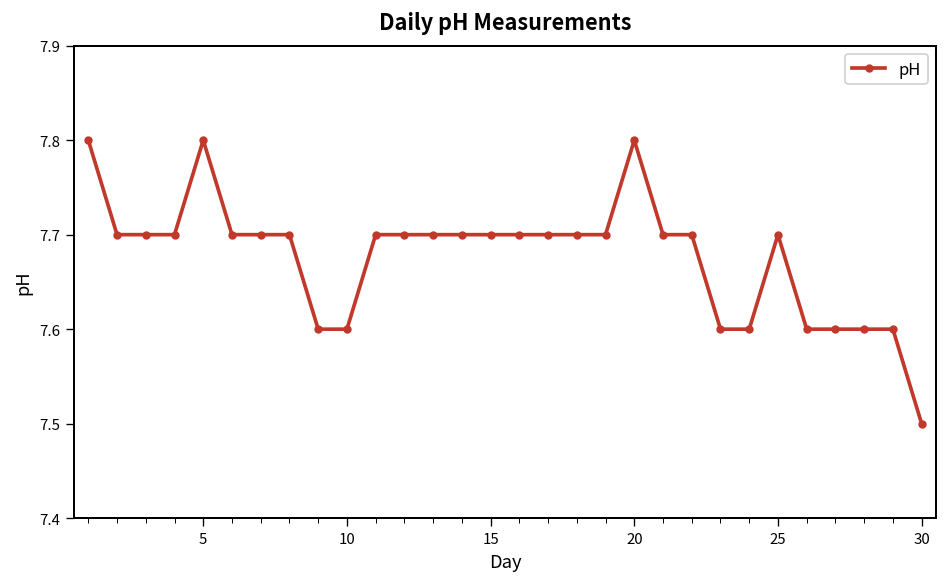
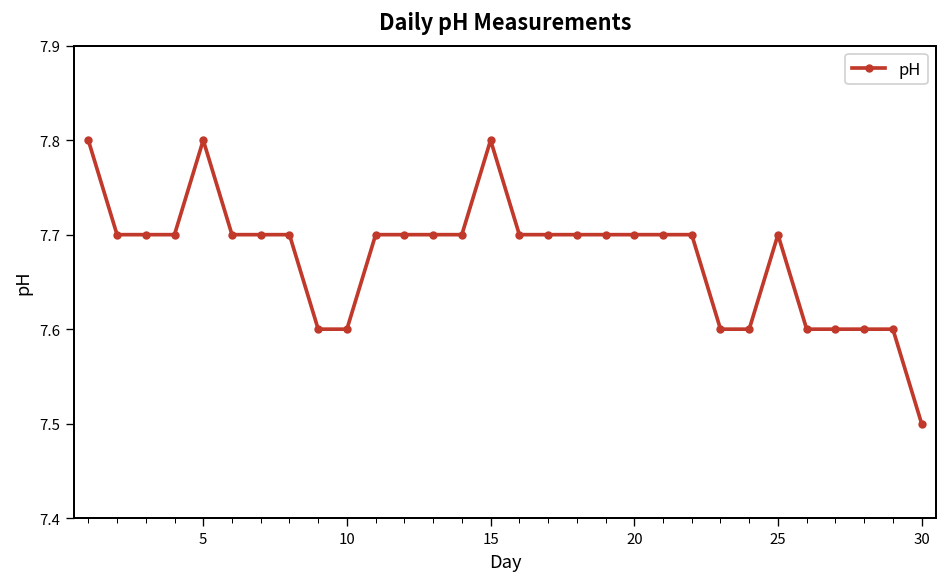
  {
    "5": 7.8,
    "10": 7.6,
-   "15": 7.7,
-   "20": 7.8,
+   "15": 7.8,
+   "20": 7.7,
    "25": 7.7,
    "30": 7.5
  }
